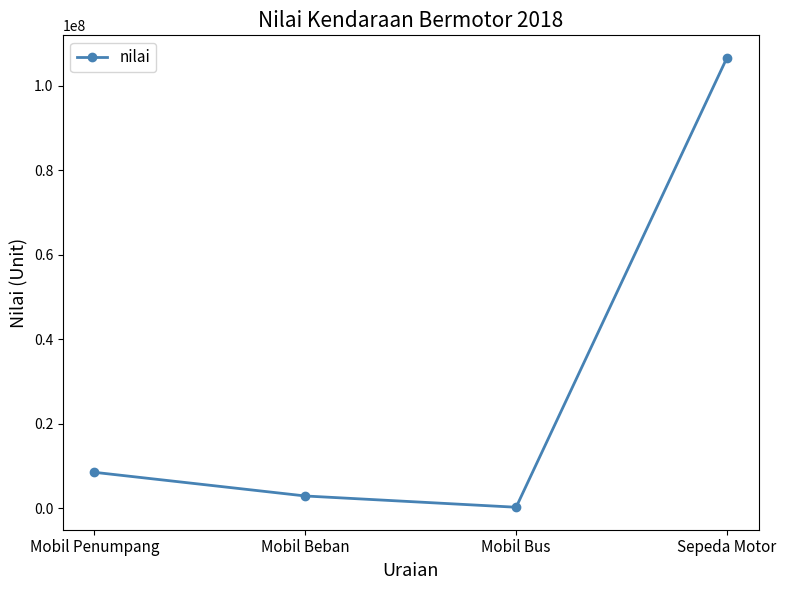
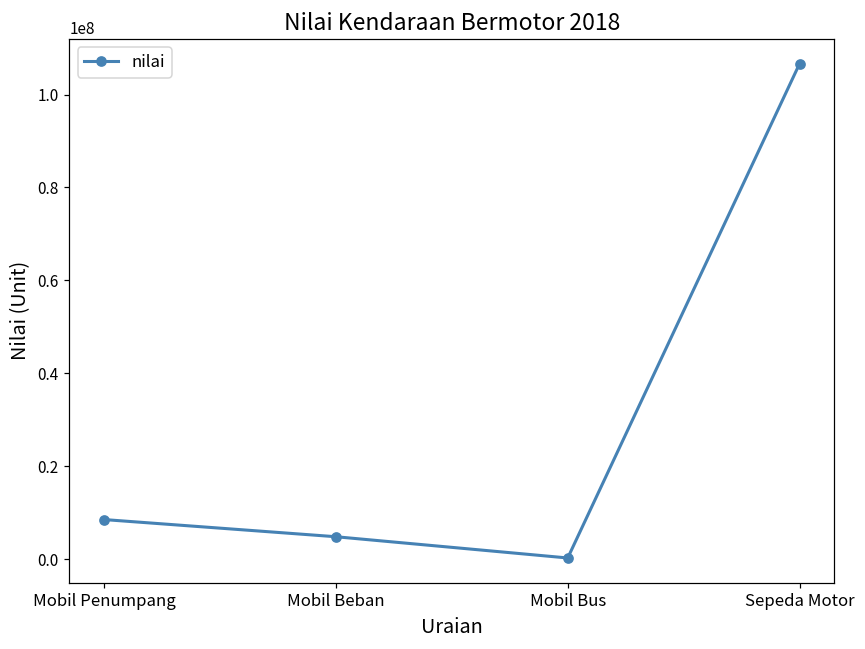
  {
    "Mobil Penumpang": 8000000,
-   "Mobil Beban": 3000000,
+   "Mobil Beban": 5000000,
    "Mobil Bus": 0,
    "Sepeda Motor": 107000000
  }
